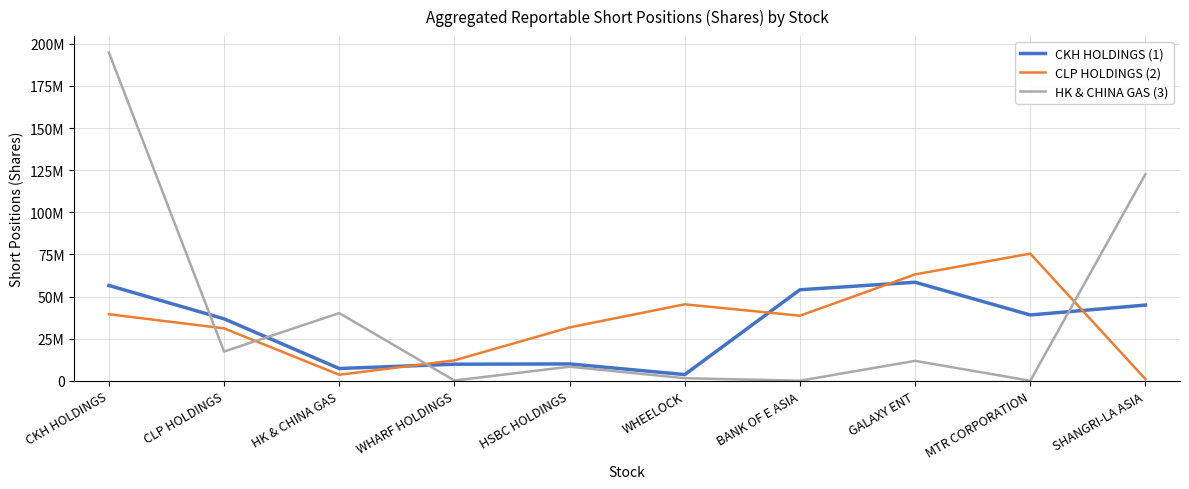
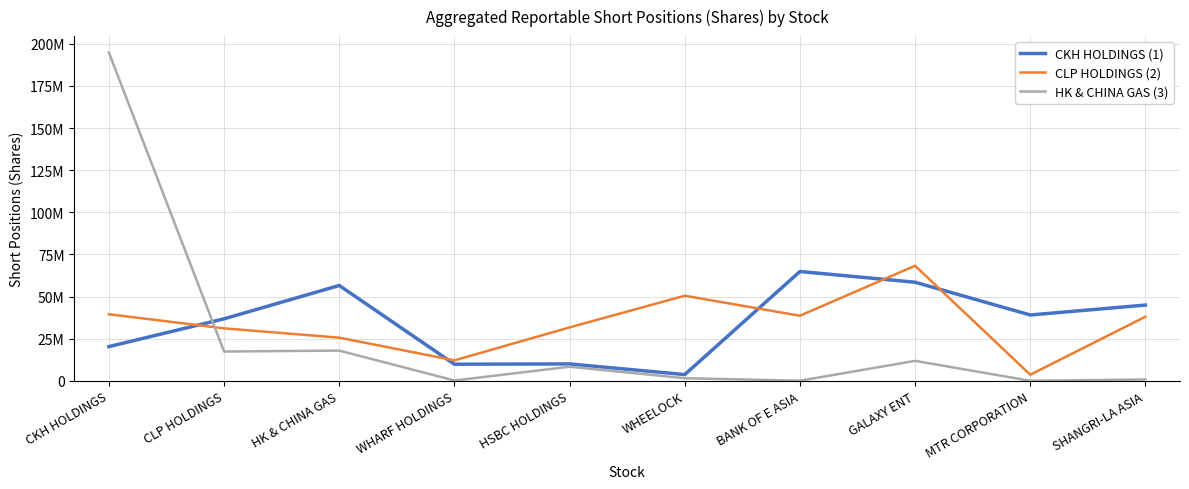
  {
    "CKH HOLDINGS (1)": {
-     "CKH HOLDINGS": 57000000,
+     "CKH HOLDINGS": 20000000,
      "CLP HOLDINGS": 37000000,
-     "HK & CHINA GAS": 7000000,
+     "HK & CHINA GAS": 57000000,
      "WHARF HOLDINGS": 10000000,
      "HSBC HOLDINGS": 10000000,
      "WHEELOCK": 4000000,
-     "BANK OF E ASIA": 54000000,
+     "BANK OF E ASIA": 65000000,
      "GALAXY ENT": 58000000,
      "MTR CORPORATION": 39000000,
      "SHANGRI-LA ASIA": 45000000
    },
    "CLP HOLDINGS (2)": {
      "CKH HOLDINGS": 39000000,
      "CLP HOLDINGS": 31000000,
-     "HK & CHINA GAS": 4000000,
+     "HK & CHINA GAS": 26000000,
      "WHARF HOLDINGS": 12000000,
      "HSBC HOLDINGS": 32000000,
-     "WHEELOCK": 45000000,
+     "WHEELOCK": 50000000,
      "BANK OF E ASIA": 39000000,
-     "GALAXY ENT": 63000000,
-     "MTR CORPORATION": 75000000,
-     "SHANGRI-LA ASIA": 1000000
+     "GALAXY ENT": 68000000,
+     "MTR CORPORATION": 4000000,
+     "SHANGRI-LA ASIA": 38000000
    },
    "HK & CHINA GAS (3)": {
      "CKH HOLDINGS": 195000000,
      "CLP HOLDINGS": 17000000,
-     "HK & CHINA GAS": 40000000,
+     "HK & CHINA GAS": 18000000,
      "WHARF HOLDINGS": 0,
      "HSBC HOLDINGS": 8000000,
      "WHEELOCK": 2000000,
      "BANK OF E ASIA": 0,
      "GALAXY ENT": 12000000,
      "MTR CORPORATION": 0,
-     "SHANGRI-LA ASIA": 123000000
+     "SHANGRI-LA ASIA": 1000000
    }
  }
